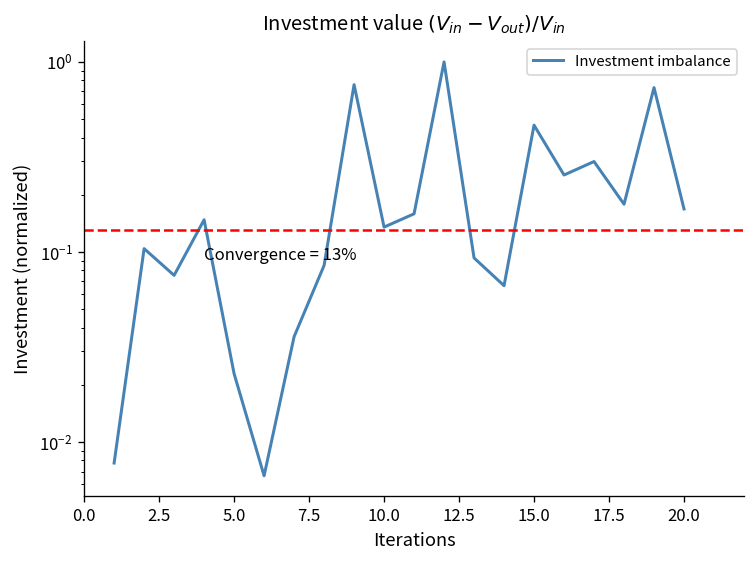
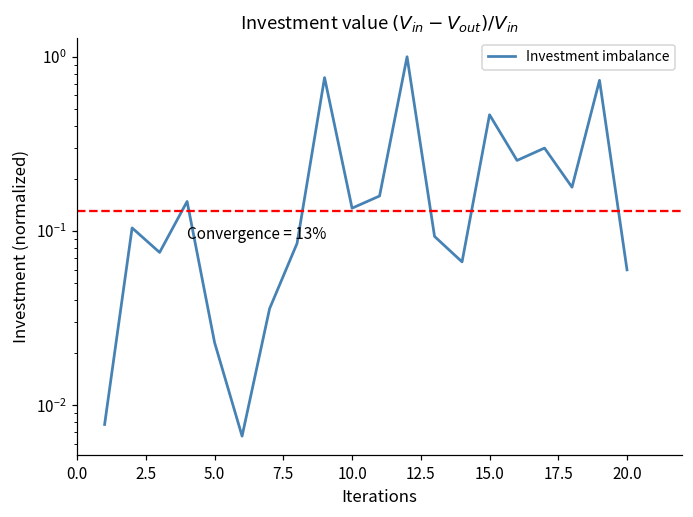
  {
    "5.0": 0.023,
    "10.0": 0.14,
    "15.0": 0.46,
-   "20.0": 0.17
+   "20.0": 0.060
  }
